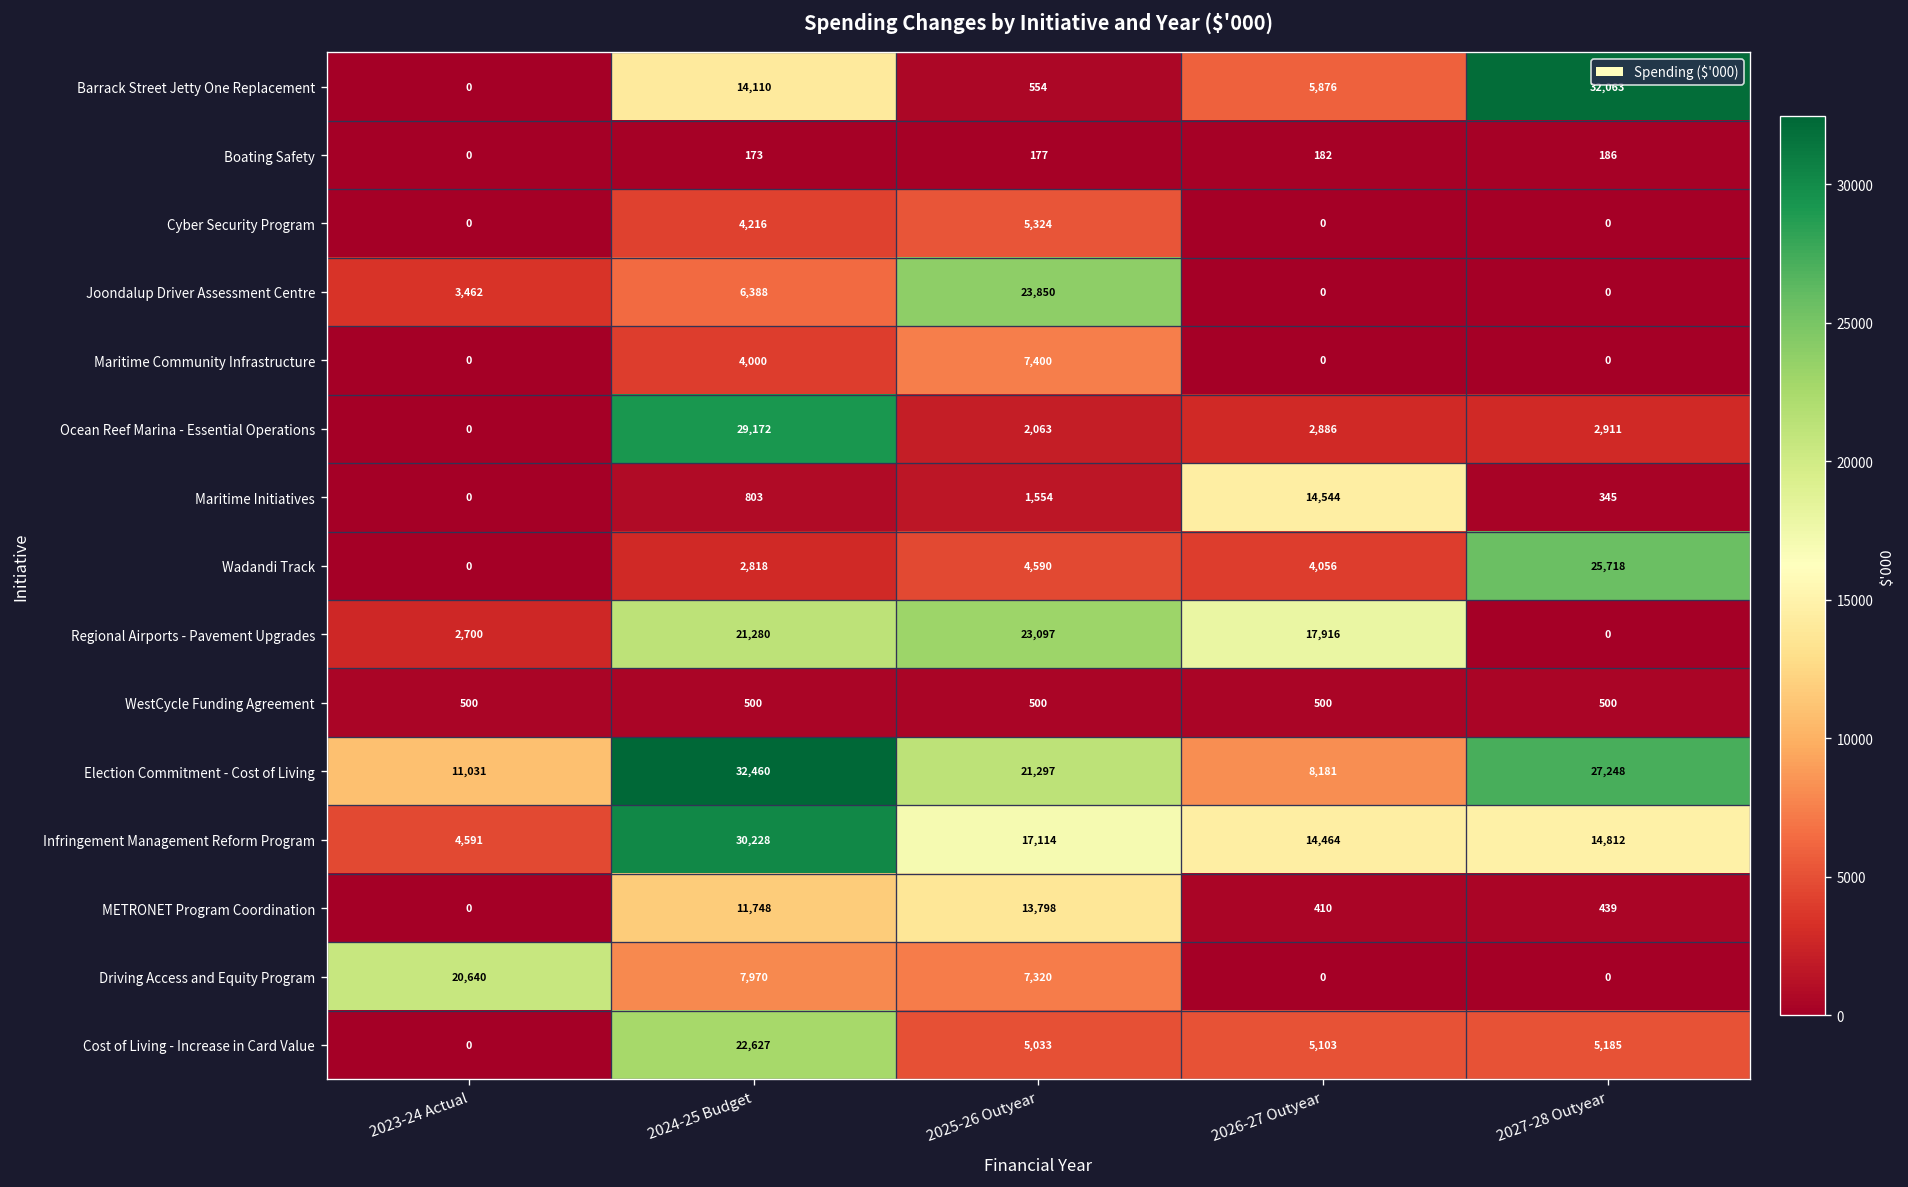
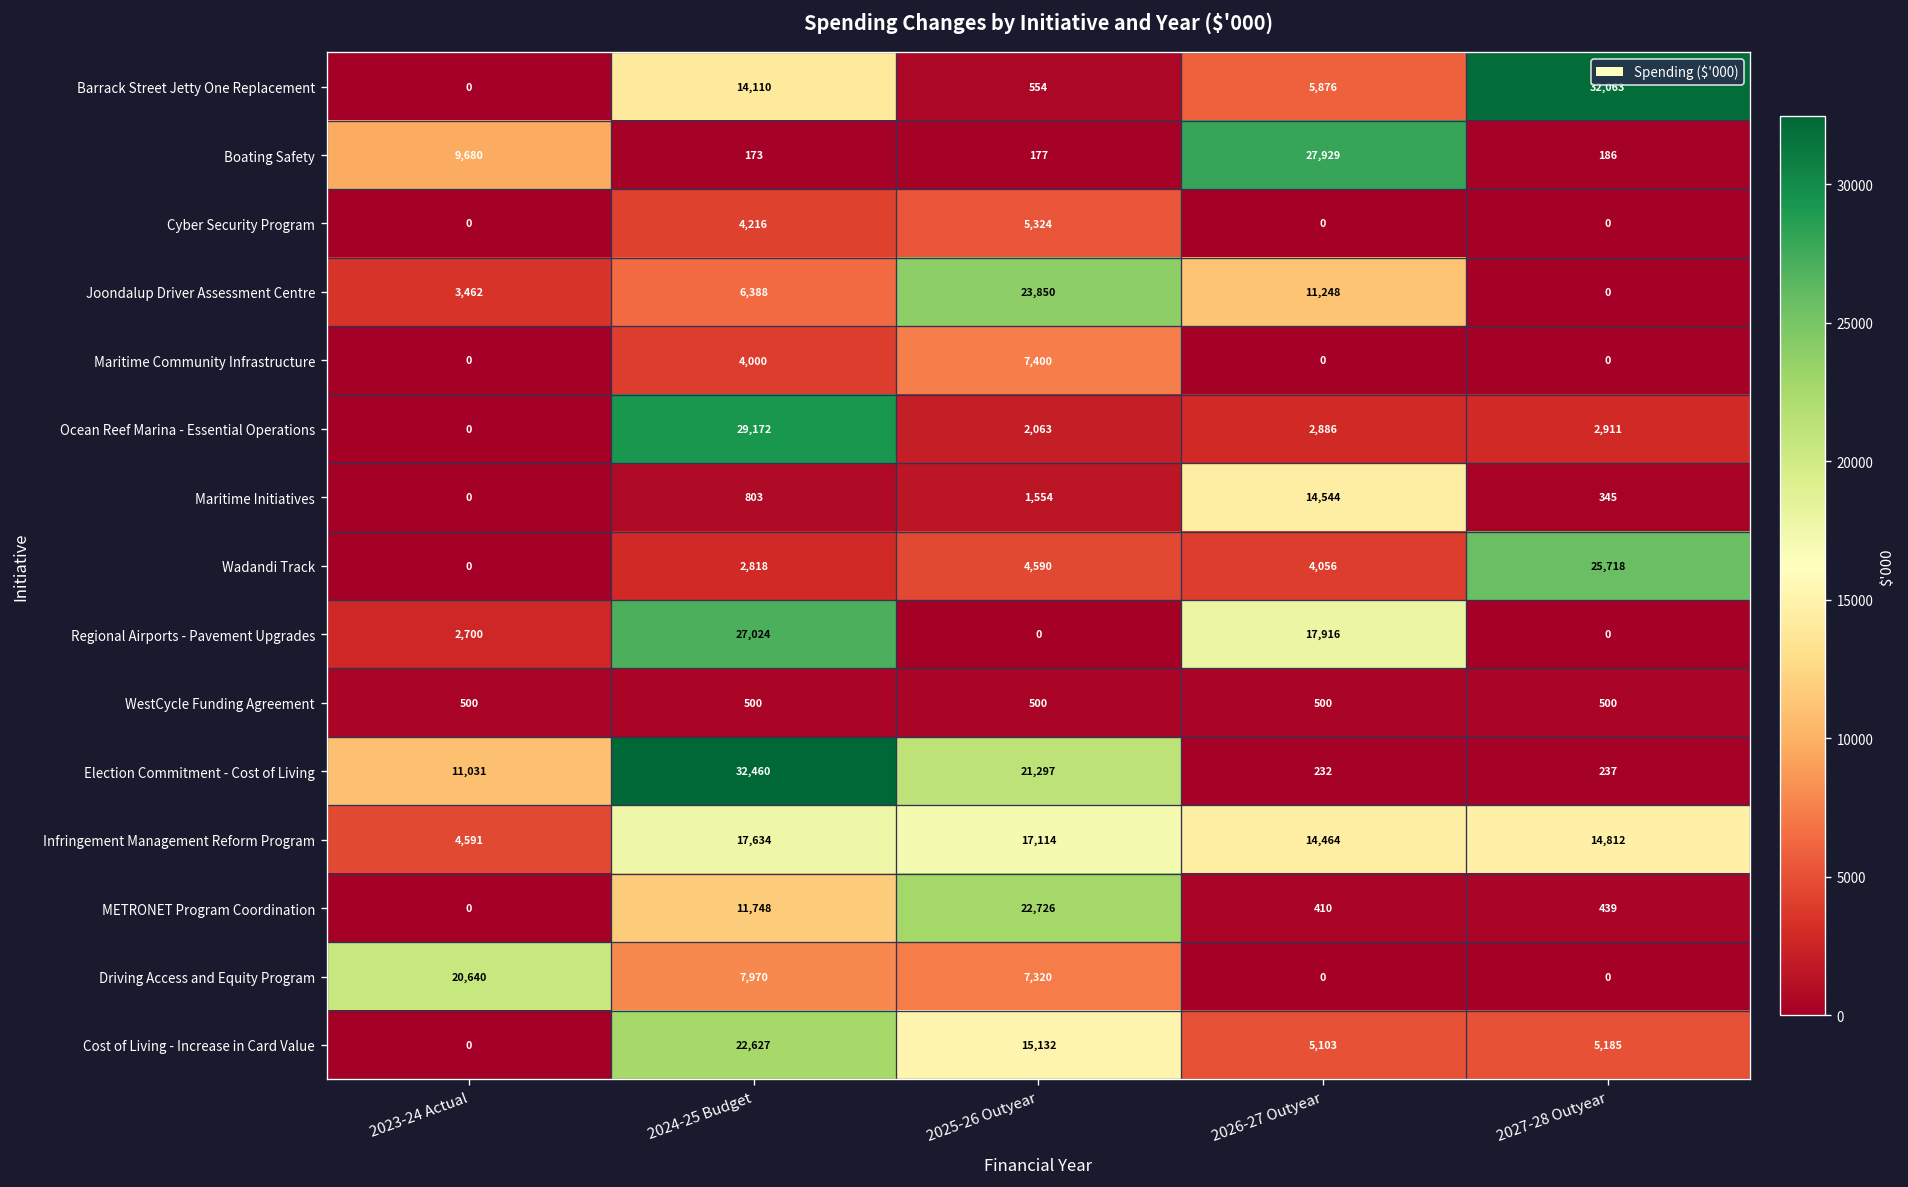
  {
    "Barrack Street Jetty One Replacement": {
      "2023-24 Actual": "0",
      "2024-25 Budget": "14,110",
      "2025-26 Outyear": "554",
      "2026-27 Outyear": "5,876"
    },
    "Boating Safety": {
-     "2023-24 Actual": "0",
+     "2023-24 Actual": "9,680",
      "2024-25 Budget": "173",
      "2025-26 Outyear": "177",
-     "2026-27 Outyear": "182",
+     "2026-27 Outyear": "27,929",
      "2027-28 Outyear": "186"
    },
    "Cyber Security Program": {
      "2023-24 Actual": "0",
      "2024-25 Budget": "4,216",
      "2025-26 Outyear": "5,324",
      "2026-27 Outyear": "0",
      "2027-28 Outyear": "0"
    },
    "Joondalup Driver Assessment Centre": {
      "2023-24 Actual": "3,462",
      "2024-25 Budget": "6,388",
      "2025-26 Outyear": "23,850",
-     "2026-27 Outyear": "0",
+     "2026-27 Outyear": "11,248",
      "2027-28 Outyear": "0"
    },
    "Maritime Community Infrastructure": {
      "2023-24 Actual": "0",
      "2024-25 Budget": "4,000",
      "2025-26 Outyear": "7,400",
      "2026-27 Outyear": "0",
      "2027-28 Outyear": "0"
    },
    "Ocean Reef Marina - Essential Operations": {
      "2023-24 Actual": "0",
      "2024-25 Budget": "29,172",
      "2025-26 Outyear": "2,063",
      "2026-27 Outyear": "2,886",
      "2027-28 Outyear": "2,911"
    },
    "Maritime Initiatives": {
      "2023-24 Actual": "0",
      "2024-25 Budget": "803",
      "2025-26 Outyear": "1,554",
      "2026-27 Outyear": "14,544",
      "2027-28 Outyear": "345"
    },
    "Wadandi Track": {
      "2023-24 Actual": "0",
      "2024-25 Budget": "2,818",
      "2025-26 Outyear": "4,590",
      "2026-27 Outyear": "4,056",
      "2027-28 Outyear": "25,718"
    },
    "Regional Airports - Pavement Upgrades": {
      "2023-24 Actual": "2,700",
-     "2024-25 Budget": "21,280",
-     "2025-26 Outyear": "23,097",
+     "2024-25 Budget": "27,024",
+     "2025-26 Outyear": "0",
      "2026-27 Outyear": "17,916",
      "2027-28 Outyear": "0"
    },
    "WestCycle Funding Agreement": {
      "2023-24 Actual": "500",
      "2024-25 Budget": "500",
      "2025-26 Outyear": "500",
      "2026-27 Outyear": "500",
      "2027-28 Outyear": "500"
    },
    "Election Commitment - Cost of Living": {
      "2023-24 Actual": "11,031",
      "2024-25 Budget": "32,460",
      "2025-26 Outyear": "21,297",
-     "2026-27 Outyear": "8,181",
-     "2027-28 Outyear": "27,248"
+     "2026-27 Outyear": "232",
+     "2027-28 Outyear": "237"
    },
    "Infringement Management Reform Program": {
      "2023-24 Actual": "4,591",
-     "2024-25 Budget": "30,228",
+     "2024-25 Budget": "17,634",
      "2025-26 Outyear": "17,114",
      "2026-27 Outyear": "14,464",
      "2027-28 Outyear": "14,812"
    },
    "METRONET Program Coordination": {
      "2023-24 Actual": "0",
      "2024-25 Budget": "11,748",
-     "2025-26 Outyear": "13,798",
+     "2025-26 Outyear": "22,726",
      "2026-27 Outyear": "410",
      "2027-28 Outyear": "439"
    },
    "Driving Access and Equity Program": {
      "2023-24 Actual": "20,640",
      "2024-25 Budget": "7,970",
      "2025-26 Outyear": "7,320",
      "2026-27 Outyear": "0",
      "2027-28 Outyear": "0"
    },
    "Cost of Living - Increase in Card Value": {
      "2023-24 Actual": "0",
      "2024-25 Budget": "22,627",
-     "2025-26 Outyear": "5,033",
+     "2025-26 Outyear": "15,132",
      "2026-27 Outyear": "5,103",
      "2027-28 Outyear": "5,185"
    }
  }
